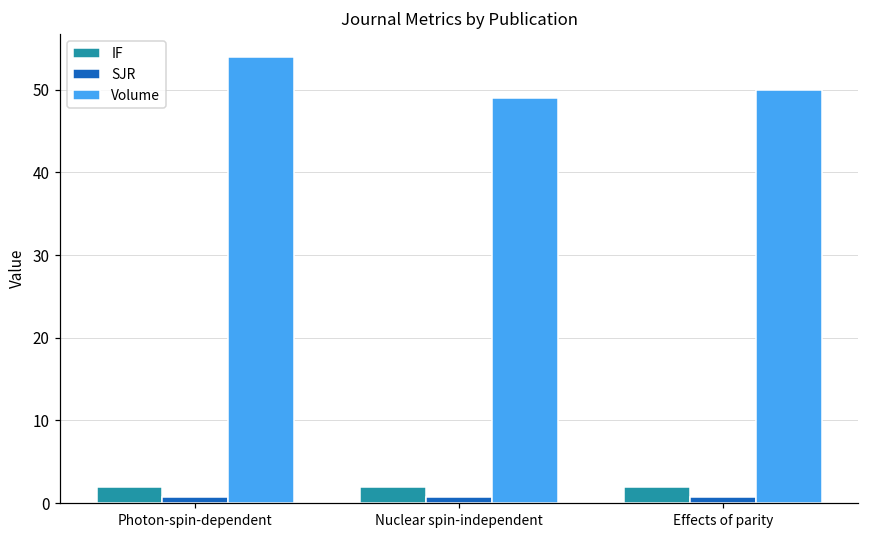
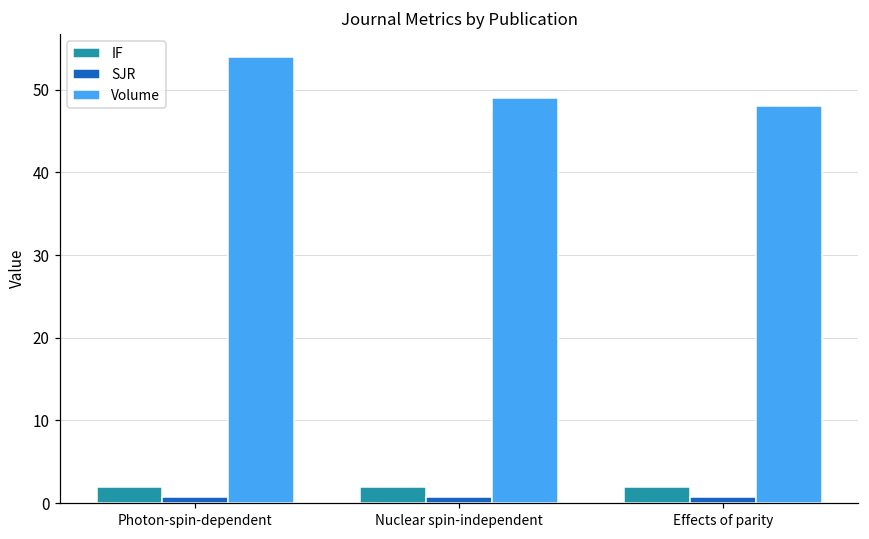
  {
    "Volume": {
      "Photon-spin-dependent": 54,
      "Nuclear spin-independent": 49,
-     "Effects of parity": 50
+     "Effects of parity": 48
    }
  }
